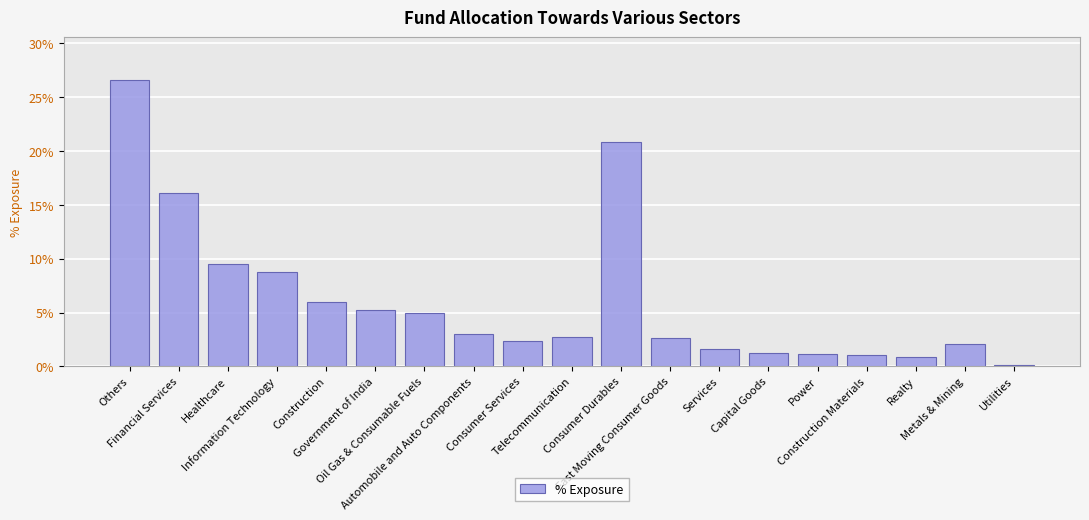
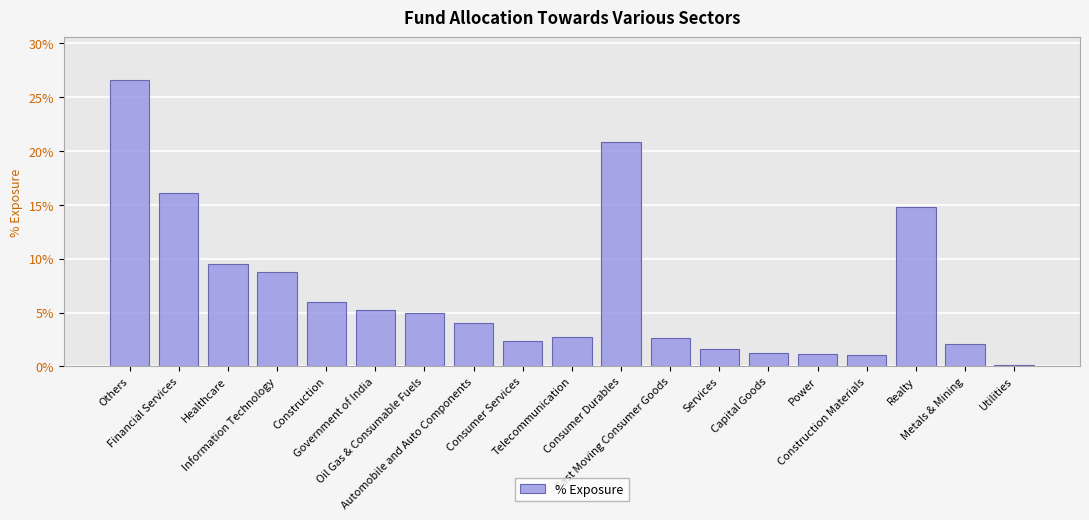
  {
    "Others": "26.6%",
    "Financial Services": "16.1%",
    "Healthcare": "9.6%",
    "Information Technology": "8.8%",
    "Construction": "6.0%",
    "Government of India": "5.3%",
    "Oil Gas & Consumable Fuels": "4.9%",
-   "Automobile and Auto Components": "3.0%",
+   "Automobile and Auto Components": "4.0%",
    "Consumer Services": "2.3%",
    "Telecommunication": "2.8%",
    "Consumer Durables": "20.9%",
    "Fast Moving Consumer Goods": "2.6%",
    "Services": "1.6%",
    "Capital Goods": "1.2%",
    "Power": "1.2%",
    "Construction Materials": "1.0%",
-   "Realty": "0.9%",
+   "Realty": "14.8%",
    "Metals & Mining": "2.1%"
  }
